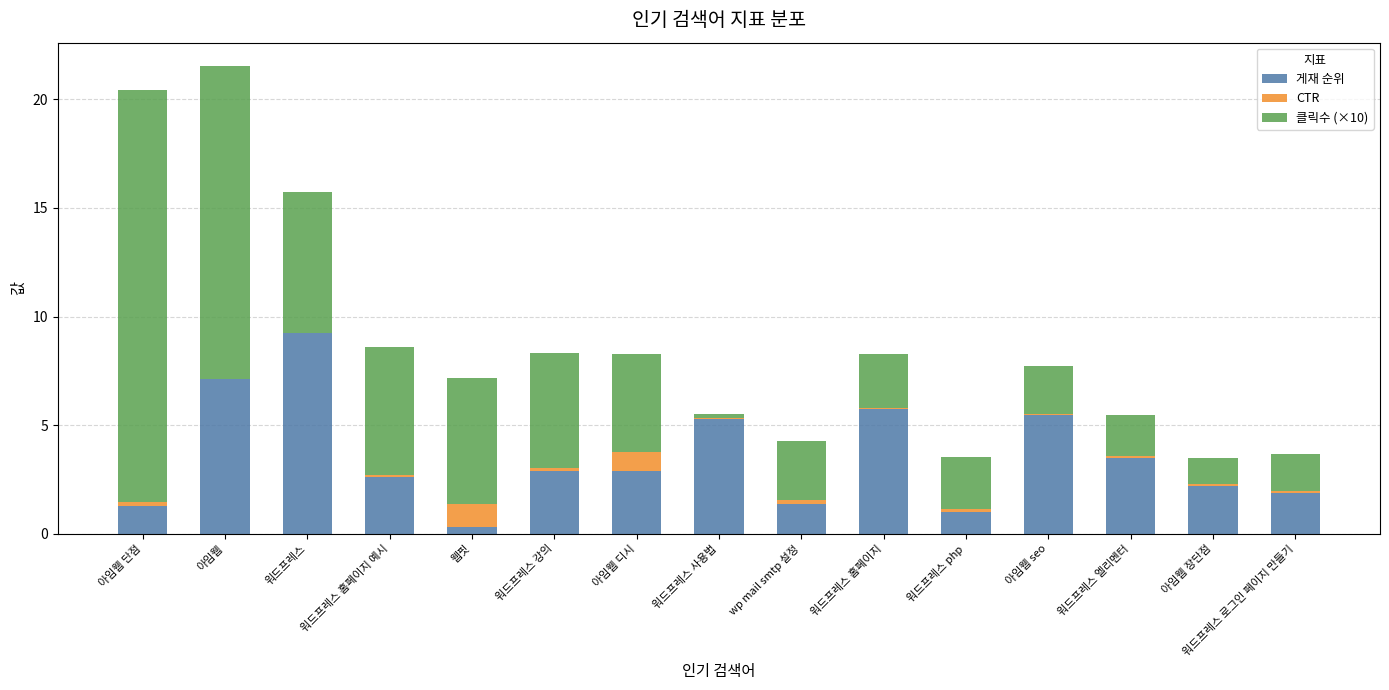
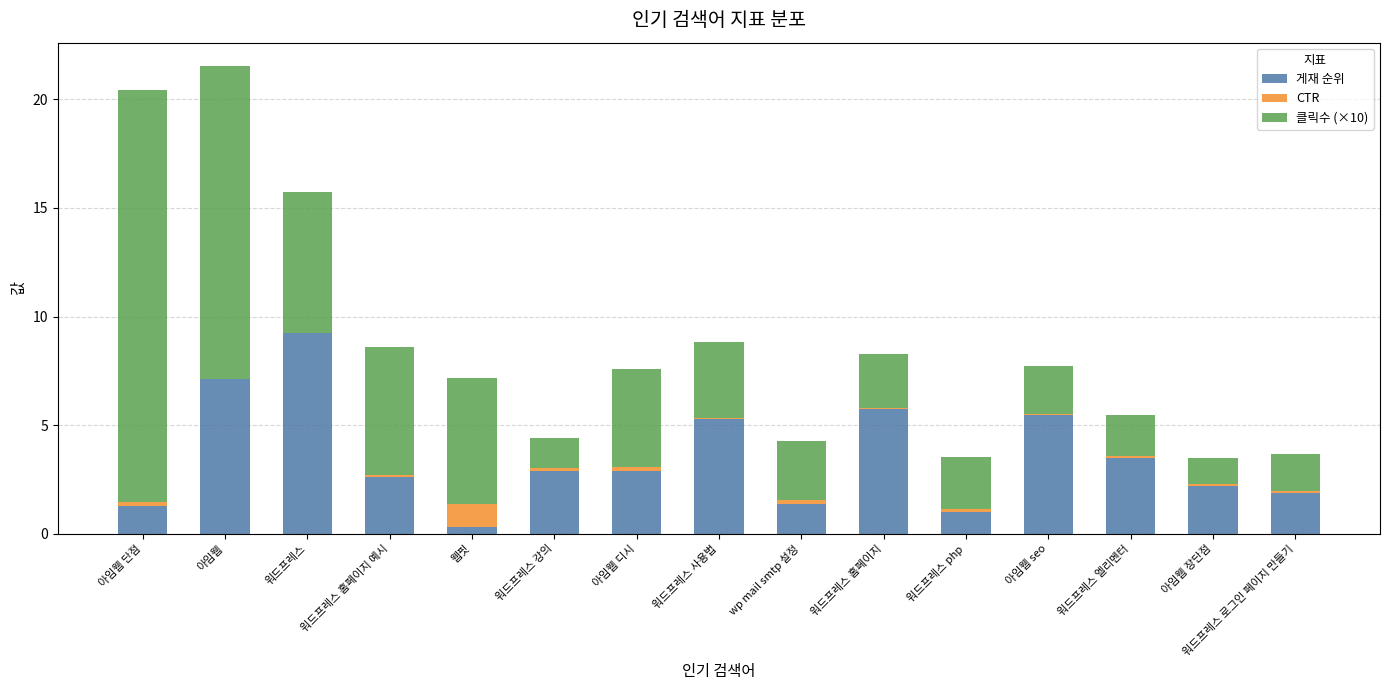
  {
    "게재 순위": {
      "아임웹 단점": 1.3,
      "아임웹": 7.1,
      "워드프레스": 9.2,
      "워드프레스 홈페이지 예시": 2.6,
      "웹핏": 0.3,
      "워드프레스 강의": 2.9,
      "아임웹 디시": 2.9,
      "워드프레스 사용법": 5.3,
      "wp mail smtp 설정": 1.4,
      "워드프레스 홈페이지": 5.8,
      "워드프레스 php": 1.0,
      "아임웹 seo": 5.5,
      "워드프레스 엘리멘터": 3.5,
      "아임웹 장단점": 2.2,
      "워드프레스 로그인 페이지 만들기": 1.9
    },
    "CTR": {
      "아임웹 단점": 0.2,
      "웹핏": 1.1,
      "워드프레스 강의": 0.1,
-     "아임웹 디시": 0.9,
+     "아임웹 디시": 0.2,
      "wp mail smtp 설정": 0.2,
      "워드프레스 php": 0.1
    },
    "클릭수 (×10)": {
      "아임웹 단점": 19.0,
      "아임웹": 14.4,
      "워드프레스": 6.5,
      "워드프레스 홈페이지 예시": 5.9,
      "웹핏": 5.8,
-     "워드프레스 강의": 5.3,
+     "워드프레스 강의": 1.4,
      "아임웹 디시": 4.5,
-     "워드프레스 사용법": 0.2,
+     "워드프레스 사용법": 3.5,
      "wp mail smtp 설정": 2.7,
      "워드프레스 홈페이지": 2.5,
      "워드프레스 php": 2.4,
      "아임웹 seo": 2.2,
      "워드프레스 엘리멘터": 1.9,
      "아임웹 장단점": 1.2,
      "워드프레스 로그인 페이지 만들기": 1.7
    }
  }
